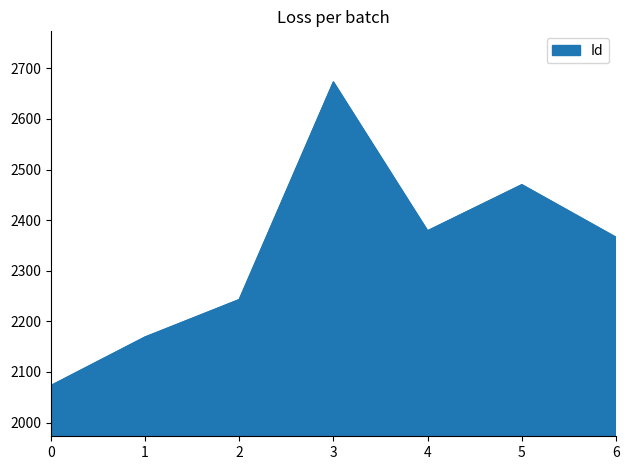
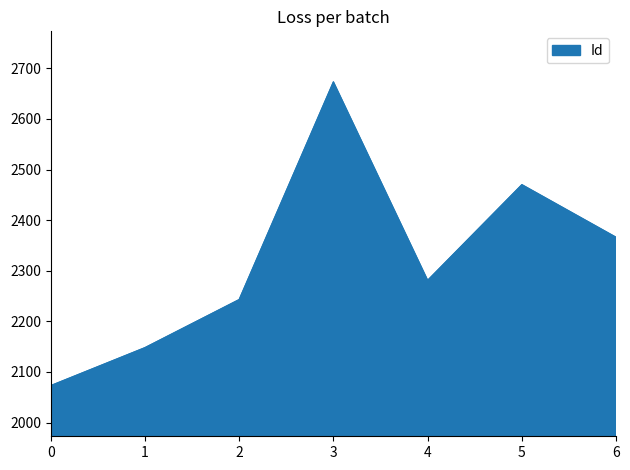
  {
    "0": 2070,
-   "1": 2170,
+   "1": 2150,
    "2": 2240,
    "3": 2670,
-   "4": 2380,
+   "4": 2280,
    "5": 2470,
    "6": 2370
  }
